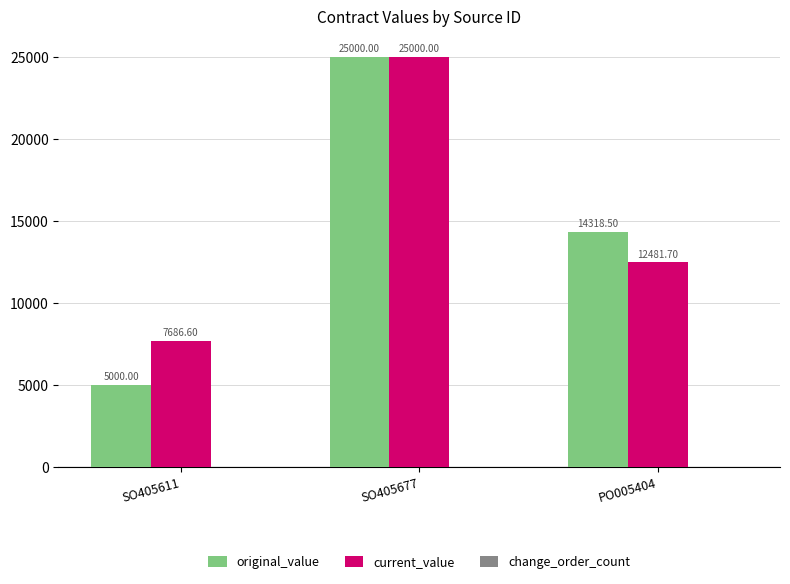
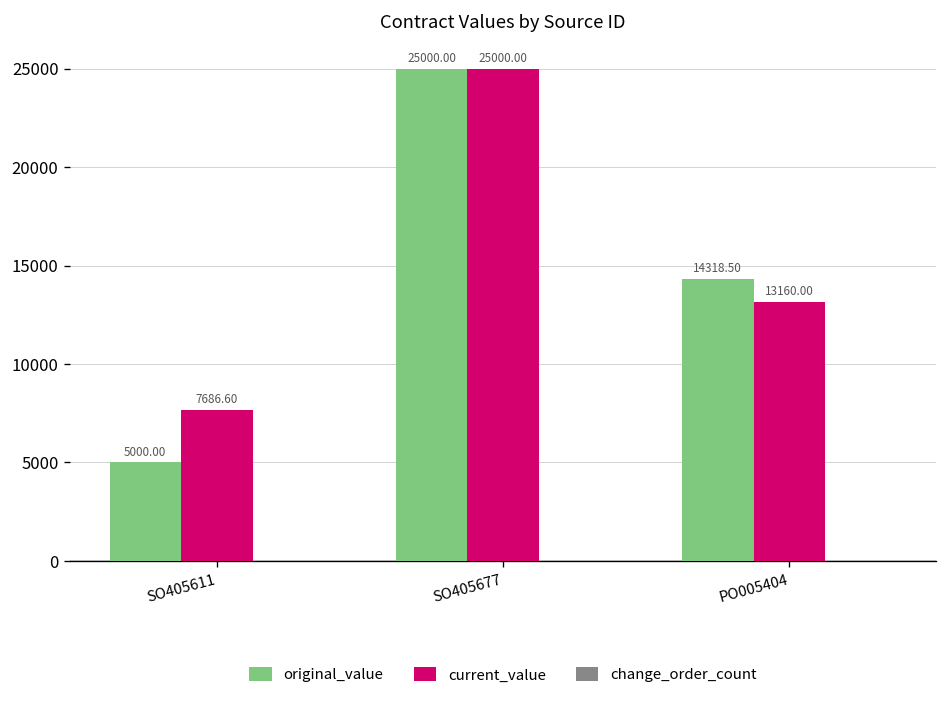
  {
    "original_value": {
      "SO405611": 5000.00,
      "SO405677": 25000.00,
      "PO005404": 14318.50
    },
    "current_value": {
      "SO405611": 7686.60,
      "SO405677": 25000.00,
-     "PO005404": 12481.70
+     "PO005404": 13160.00
    },
    "change_order_count": {
      "SO405611": 0,
      "SO405677": 0,
      "PO005404": 0
    }
  }
